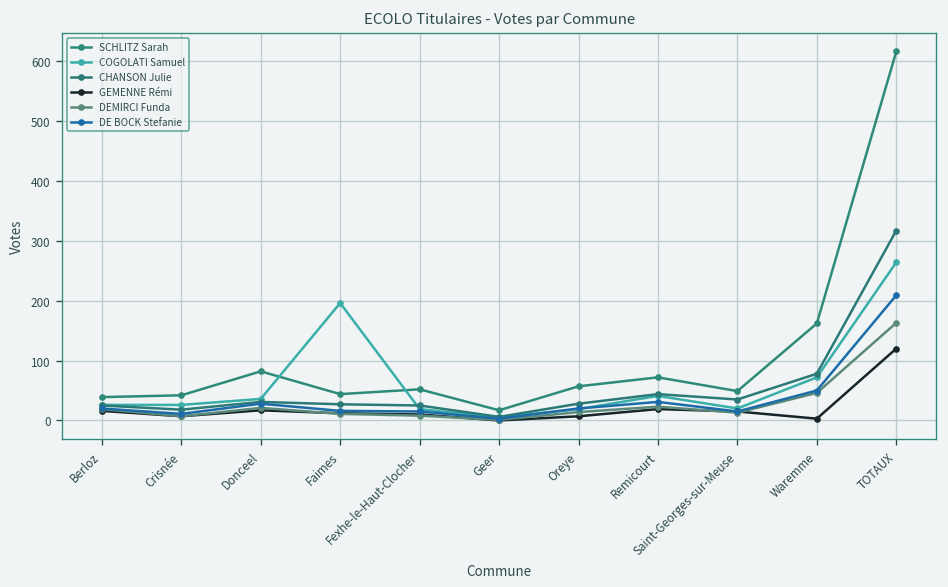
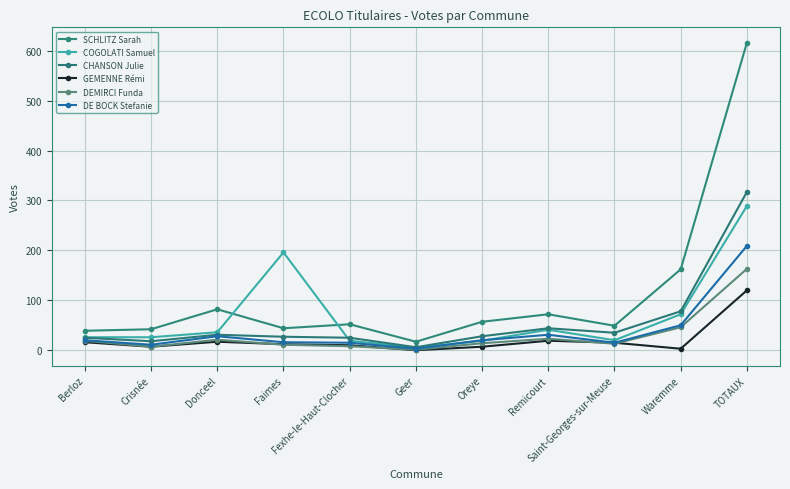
  {
    "COGOLATI Samuel": {
      "Crisnée": 30,
      "Faimes": 200,
      "Waremme": 70,
-     "TOTAUX": 260
+     "TOTAUX": 290
    },
    "GEMENNE Rémi": {
      "Oreye": 10,
      "Waremme": 0,
      "TOTAUX": 120
    }
  }
